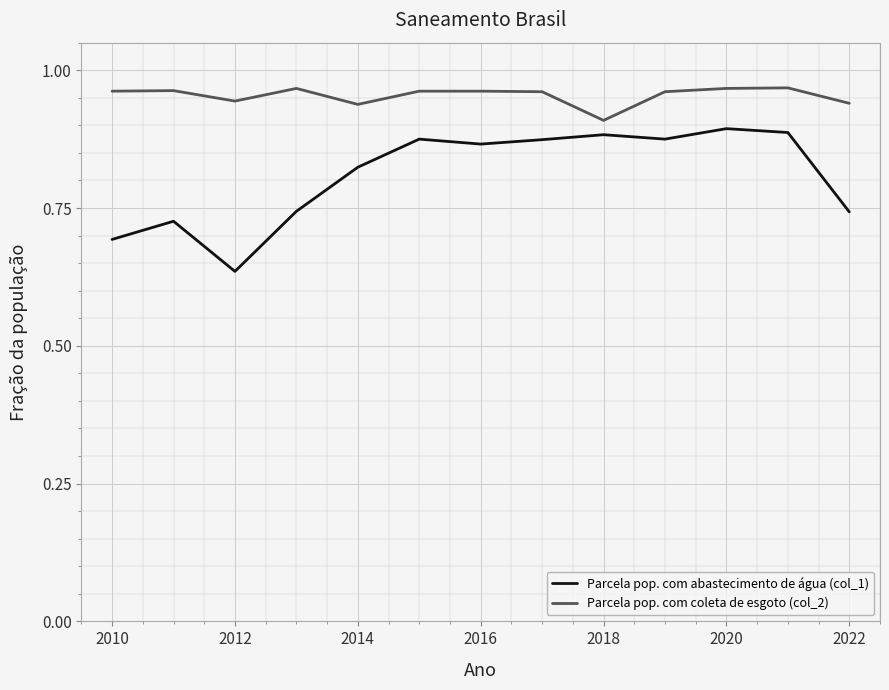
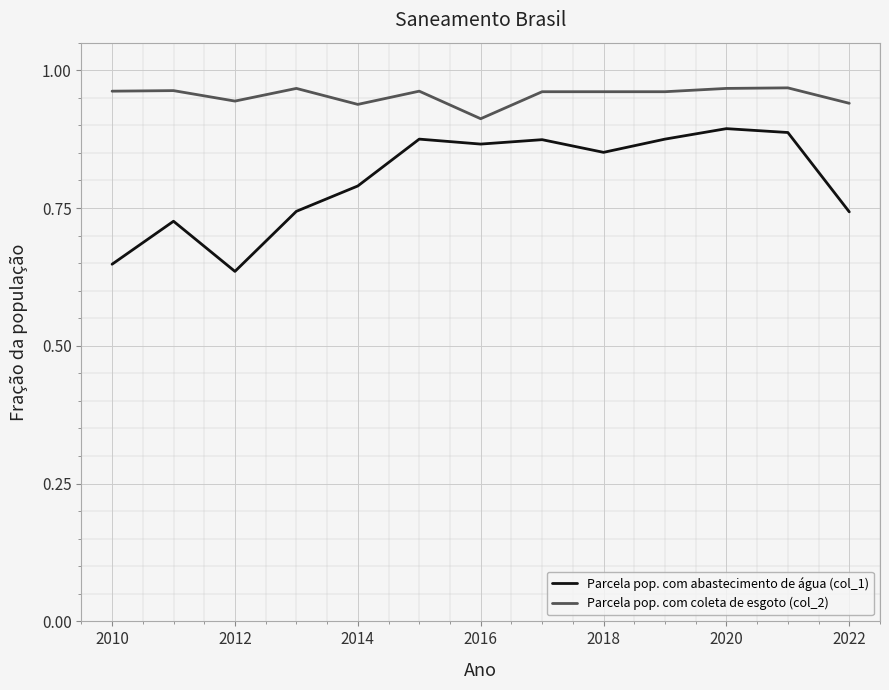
  {
    "Parcela pop. com abastecimento de água (col_1)": {
-     "2010": 0.69,
+     "2010": 0.65,
      "2012": 0.64,
-     "2014": 0.82,
+     "2014": 0.79,
      "2016": 0.87,
-     "2018": 0.88,
+     "2018": 0.85,
      "2020": 0.89,
      "2022": 0.74
    },
    "Parcela pop. com coleta de esgoto (col_2)": {
      "2010": 0.96,
      "2012": 0.94,
      "2014": 0.94,
-     "2016": 0.96,
-     "2018": 0.91,
+     "2016": 0.91,
+     "2018": 0.96,
      "2020": 0.97,
      "2022": 0.94
    }
  }
